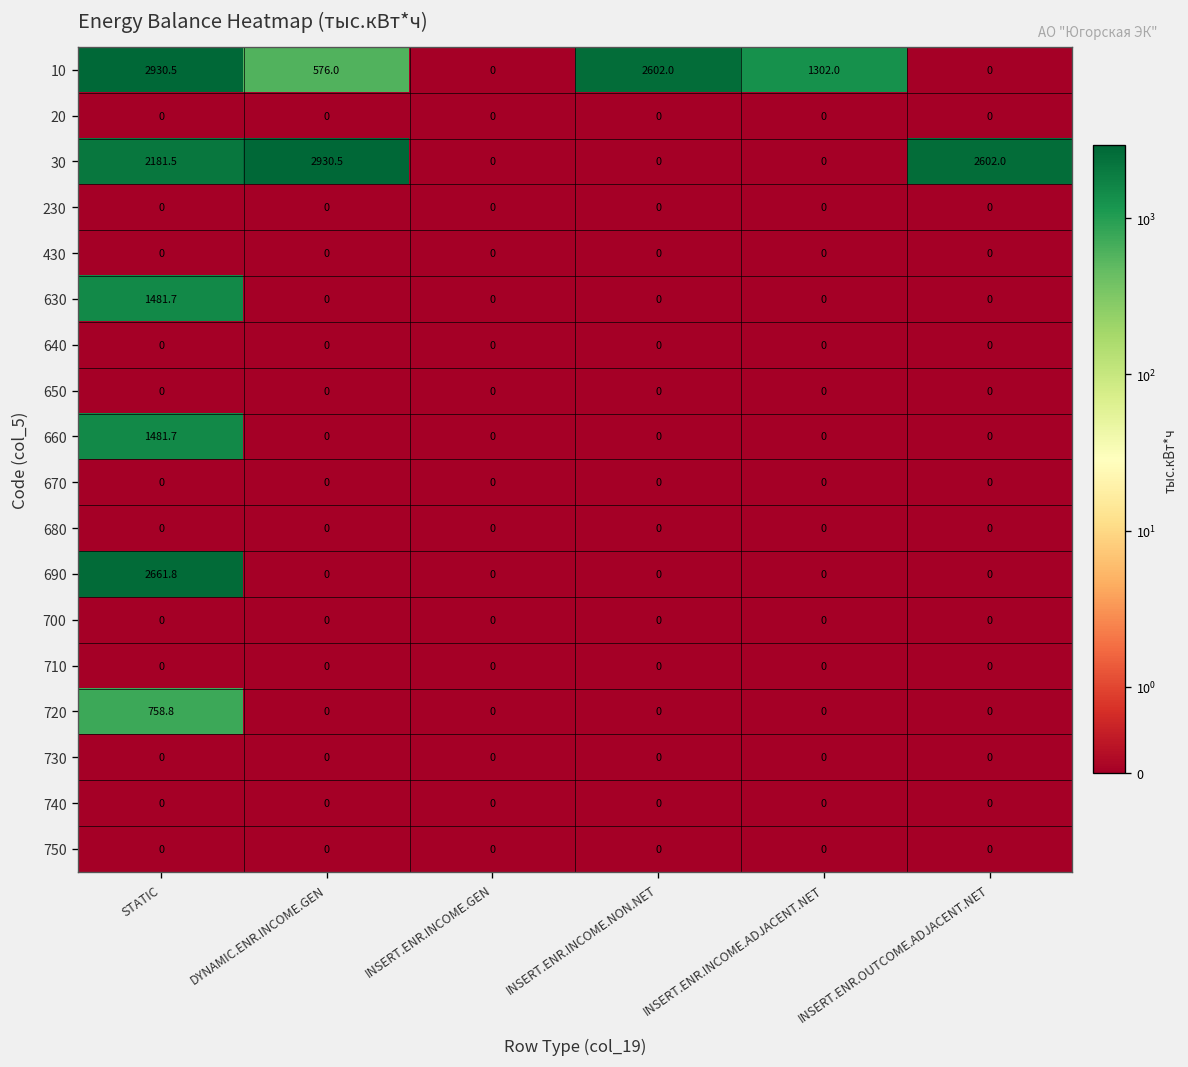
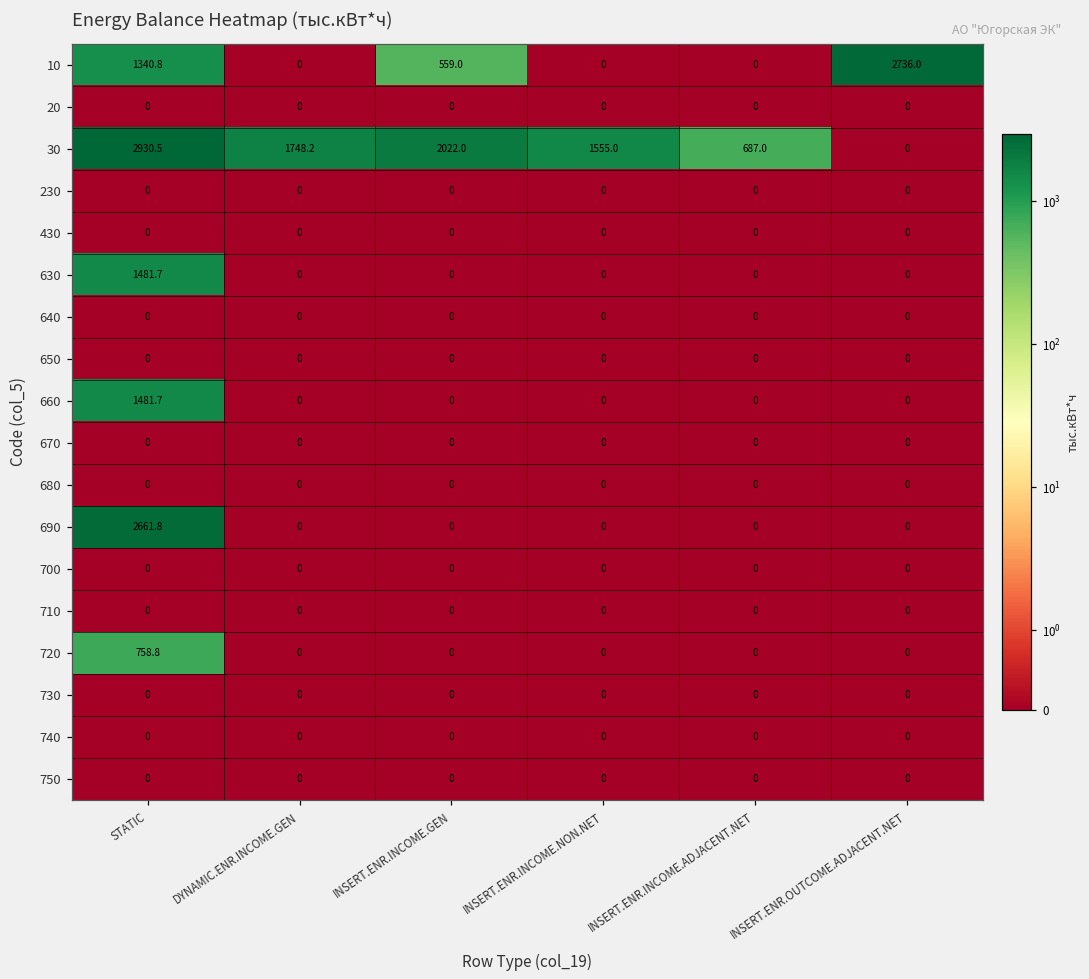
  {
    "10": {
-     "STATIC": 2930.5,
-     "DYNAMIC.ENR.INCOME.GEN": 576.0,
-     "INSERT.ENR.INCOME.GEN": 0,
-     "INSERT.ENR.INCOME.NON.NET": 2602.0,
-     "INSERT.ENR.INCOME.ADJACENT.NET": 1302.0,
-     "INSERT.ENR.OUTCOME.ADJACENT.NET": 0
+     "STATIC": 1340.8,
+     "DYNAMIC.ENR.INCOME.GEN": 0,
+     "INSERT.ENR.INCOME.GEN": 559.0,
+     "INSERT.ENR.INCOME.NON.NET": 0,
+     "INSERT.ENR.INCOME.ADJACENT.NET": 0,
+     "INSERT.ENR.OUTCOME.ADJACENT.NET": 2736.0
    },
    "20": {
      "STATIC": 0,
      "DYNAMIC.ENR.INCOME.GEN": 0,
      "INSERT.ENR.INCOME.GEN": 0,
      "INSERT.ENR.INCOME.NON.NET": 0,
      "INSERT.ENR.INCOME.ADJACENT.NET": 0,
      "INSERT.ENR.OUTCOME.ADJACENT.NET": 0
    },
    "30": {
-     "STATIC": 2181.5,
-     "DYNAMIC.ENR.INCOME.GEN": 2930.5,
-     "INSERT.ENR.INCOME.GEN": 0,
-     "INSERT.ENR.INCOME.NON.NET": 0,
-     "INSERT.ENR.INCOME.ADJACENT.NET": 0,
-     "INSERT.ENR.OUTCOME.ADJACENT.NET": 2602.0
+     "STATIC": 2930.5,
+     "DYNAMIC.ENR.INCOME.GEN": 1748.2,
+     "INSERT.ENR.INCOME.GEN": 2022.0,
+     "INSERT.ENR.INCOME.NON.NET": 1555.0,
+     "INSERT.ENR.INCOME.ADJACENT.NET": 687.0,
+     "INSERT.ENR.OUTCOME.ADJACENT.NET": 0
    },
    "230": {
      "STATIC": 0,
      "DYNAMIC.ENR.INCOME.GEN": 0,
      "INSERT.ENR.INCOME.GEN": 0,
      "INSERT.ENR.INCOME.NON.NET": 0,
      "INSERT.ENR.INCOME.ADJACENT.NET": 0,
      "INSERT.ENR.OUTCOME.ADJACENT.NET": 0
    },
    "430": {
      "STATIC": 0,
      "DYNAMIC.ENR.INCOME.GEN": 0,
      "INSERT.ENR.INCOME.GEN": 0,
      "INSERT.ENR.INCOME.NON.NET": 0,
      "INSERT.ENR.INCOME.ADJACENT.NET": 0,
      "INSERT.ENR.OUTCOME.ADJACENT.NET": 0
    },
    "630": {
      "STATIC": 1481.7,
      "DYNAMIC.ENR.INCOME.GEN": 0,
      "INSERT.ENR.INCOME.GEN": 0,
      "INSERT.ENR.INCOME.NON.NET": 0,
      "INSERT.ENR.INCOME.ADJACENT.NET": 0,
      "INSERT.ENR.OUTCOME.ADJACENT.NET": 0
    },
    "640": {
      "STATIC": 0,
      "DYNAMIC.ENR.INCOME.GEN": 0,
      "INSERT.ENR.INCOME.GEN": 0,
      "INSERT.ENR.INCOME.NON.NET": 0,
      "INSERT.ENR.INCOME.ADJACENT.NET": 0,
      "INSERT.ENR.OUTCOME.ADJACENT.NET": 0
    },
    "650": {
      "STATIC": 0,
      "DYNAMIC.ENR.INCOME.GEN": 0,
      "INSERT.ENR.INCOME.GEN": 0,
      "INSERT.ENR.INCOME.NON.NET": 0,
      "INSERT.ENR.INCOME.ADJACENT.NET": 0,
      "INSERT.ENR.OUTCOME.ADJACENT.NET": 0
    },
    "660": {
      "STATIC": 1481.7,
      "DYNAMIC.ENR.INCOME.GEN": 0,
      "INSERT.ENR.INCOME.GEN": 0,
      "INSERT.ENR.INCOME.NON.NET": 0,
      "INSERT.ENR.INCOME.ADJACENT.NET": 0,
      "INSERT.ENR.OUTCOME.ADJACENT.NET": 0
    },
    "670": {
      "STATIC": 0,
      "DYNAMIC.ENR.INCOME.GEN": 0,
      "INSERT.ENR.INCOME.GEN": 0,
      "INSERT.ENR.INCOME.NON.NET": 0,
      "INSERT.ENR.INCOME.ADJACENT.NET": 0,
      "INSERT.ENR.OUTCOME.ADJACENT.NET": 0
    },
    "680": {
      "STATIC": 0,
      "DYNAMIC.ENR.INCOME.GEN": 0,
      "INSERT.ENR.INCOME.GEN": 0,
      "INSERT.ENR.INCOME.NON.NET": 0,
      "INSERT.ENR.INCOME.ADJACENT.NET": 0,
      "INSERT.ENR.OUTCOME.ADJACENT.NET": 0
    },
    "690": {
      "STATIC": 2661.8,
      "DYNAMIC.ENR.INCOME.GEN": 0,
      "INSERT.ENR.INCOME.GEN": 0,
      "INSERT.ENR.INCOME.NON.NET": 0,
      "INSERT.ENR.INCOME.ADJACENT.NET": 0,
      "INSERT.ENR.OUTCOME.ADJACENT.NET": 0
    },
    "700": {
      "STATIC": 0,
      "DYNAMIC.ENR.INCOME.GEN": 0,
      "INSERT.ENR.INCOME.GEN": 0,
      "INSERT.ENR.INCOME.NON.NET": 0,
      "INSERT.ENR.INCOME.ADJACENT.NET": 0,
      "INSERT.ENR.OUTCOME.ADJACENT.NET": 0
    },
    "710": {
      "STATIC": 0,
      "DYNAMIC.ENR.INCOME.GEN": 0,
      "INSERT.ENR.INCOME.GEN": 0,
      "INSERT.ENR.INCOME.NON.NET": 0,
      "INSERT.ENR.INCOME.ADJACENT.NET": 0,
      "INSERT.ENR.OUTCOME.ADJACENT.NET": 0
    },
    "720": {
      "STATIC": 758.8,
      "DYNAMIC.ENR.INCOME.GEN": 0,
      "INSERT.ENR.INCOME.GEN": 0,
      "INSERT.ENR.INCOME.NON.NET": 0,
      "INSERT.ENR.INCOME.ADJACENT.NET": 0,
      "INSERT.ENR.OUTCOME.ADJACENT.NET": 0
    },
    "730": {
      "STATIC": 0,
      "DYNAMIC.ENR.INCOME.GEN": 0,
      "INSERT.ENR.INCOME.GEN": 0,
      "INSERT.ENR.INCOME.NON.NET": 0,
      "INSERT.ENR.INCOME.ADJACENT.NET": 0,
      "INSERT.ENR.OUTCOME.ADJACENT.NET": 0
    },
    "740": {
      "STATIC": 0,
      "DYNAMIC.ENR.INCOME.GEN": 0,
      "INSERT.ENR.INCOME.GEN": 0,
      "INSERT.ENR.INCOME.NON.NET": 0,
      "INSERT.ENR.INCOME.ADJACENT.NET": 0,
      "INSERT.ENR.OUTCOME.ADJACENT.NET": 0
    },
    "750": {
      "STATIC": 0,
      "DYNAMIC.ENR.INCOME.GEN": 0,
      "INSERT.ENR.INCOME.GEN": 0,
      "INSERT.ENR.INCOME.NON.NET": 0,
      "INSERT.ENR.INCOME.ADJACENT.NET": 0,
      "INSERT.ENR.OUTCOME.ADJACENT.NET": 0
    }
  }
